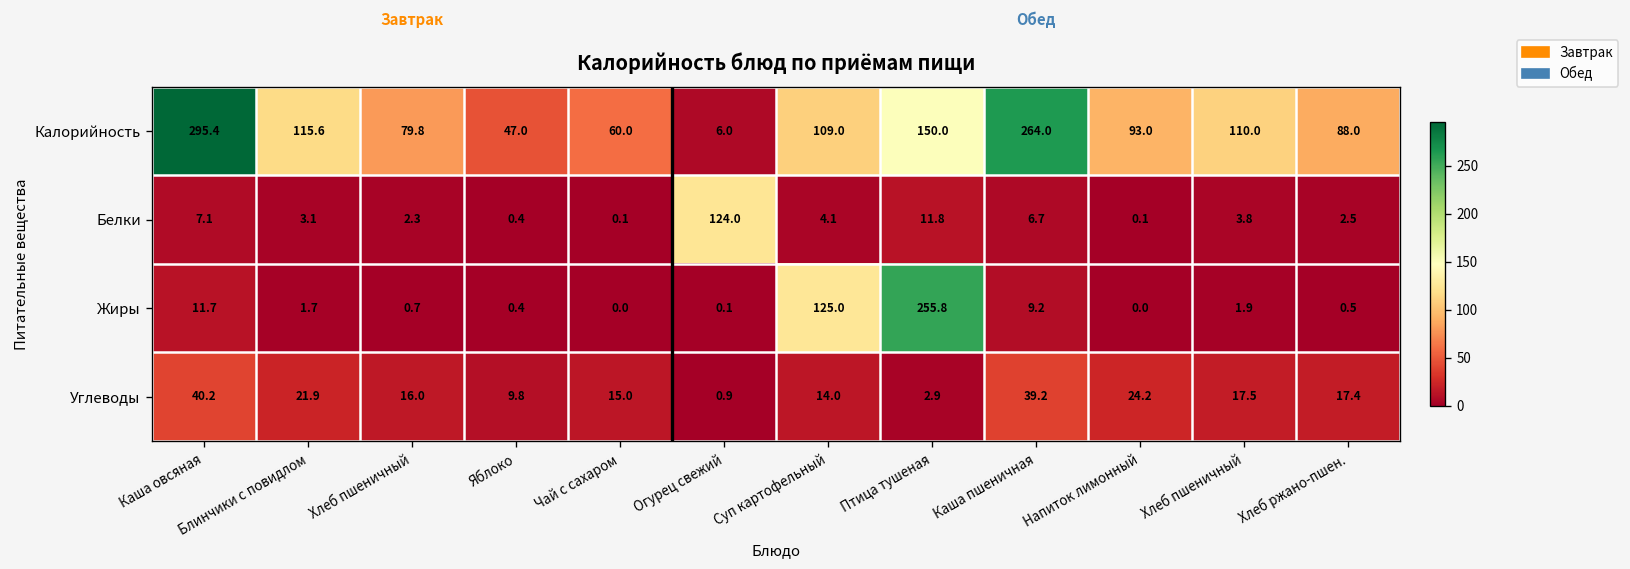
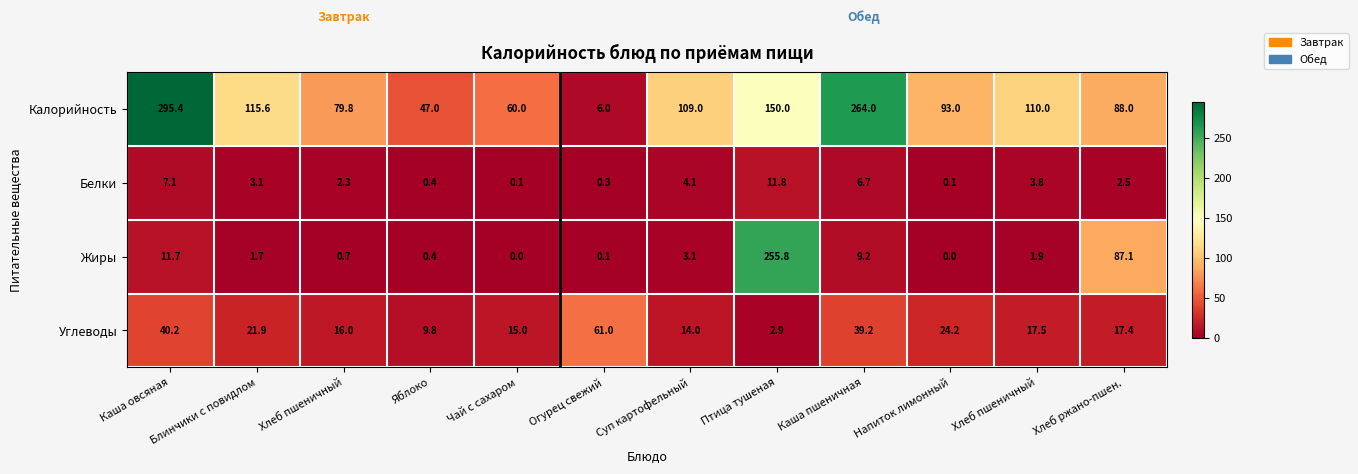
  {
    "Калорийность": {
      "Каша овсяная": 295.4,
      "Блинчики с повидлом": 115.6,
      "Яблоко": 47.0,
      "Чай с сахаром": 60.0,
      "Огурец свежий": 6.0,
      "Суп картофельный": 109.0,
      "Птица тушеная": 150.0,
      "Каша пшеничная": 264.0,
      "Напиток лимонный": 93.0,
      "Хлеб ржано-пшен.": 88.0
    },
    "Белки": {
      "Каша овсяная": 7.1,
      "Блинчики с повидлом": 3.1,
      "Яблоко": 0.4,
      "Чай с сахаром": 0.1,
-     "Огурец свежий": 124.0,
+     "Огурец свежий": 0.3,
      "Суп картофельный": 4.1,
      "Птица тушеная": 11.8,
      "Каша пшеничная": 6.7,
      "Напиток лимонный": 0.1,
      "Хлеб ржано-пшен.": 2.5
    },
    "Жиры": {
      "Каша овсяная": 11.7,
      "Блинчики с повидлом": 1.7,
      "Яблоко": 0.4,
      "Чай с сахаром": 0.0,
      "Огурец свежий": 0.1,
-     "Суп картофельный": 125.0,
+     "Суп картофельный": 3.1,
      "Птица тушеная": 255.8,
      "Каша пшеничная": 9.2,
      "Напиток лимонный": 0.0,
-     "Хлеб ржано-пшен.": 0.5
+     "Хлеб ржано-пшен.": 87.1
    },
    "Углеводы": {
      "Каша овсяная": 40.2,
      "Блинчики с повидлом": 21.9,
      "Яблоко": 9.8,
      "Чай с сахаром": 15.0,
-     "Огурец свежий": 0.9,
+     "Огурец свежий": 61.0,
      "Суп картофельный": 14.0,
      "Птица тушеная": 2.9,
      "Каша пшеничная": 39.2,
      "Напиток лимонный": 24.2,
      "Хлеб ржано-пшен.": 17.4
    }
  }
